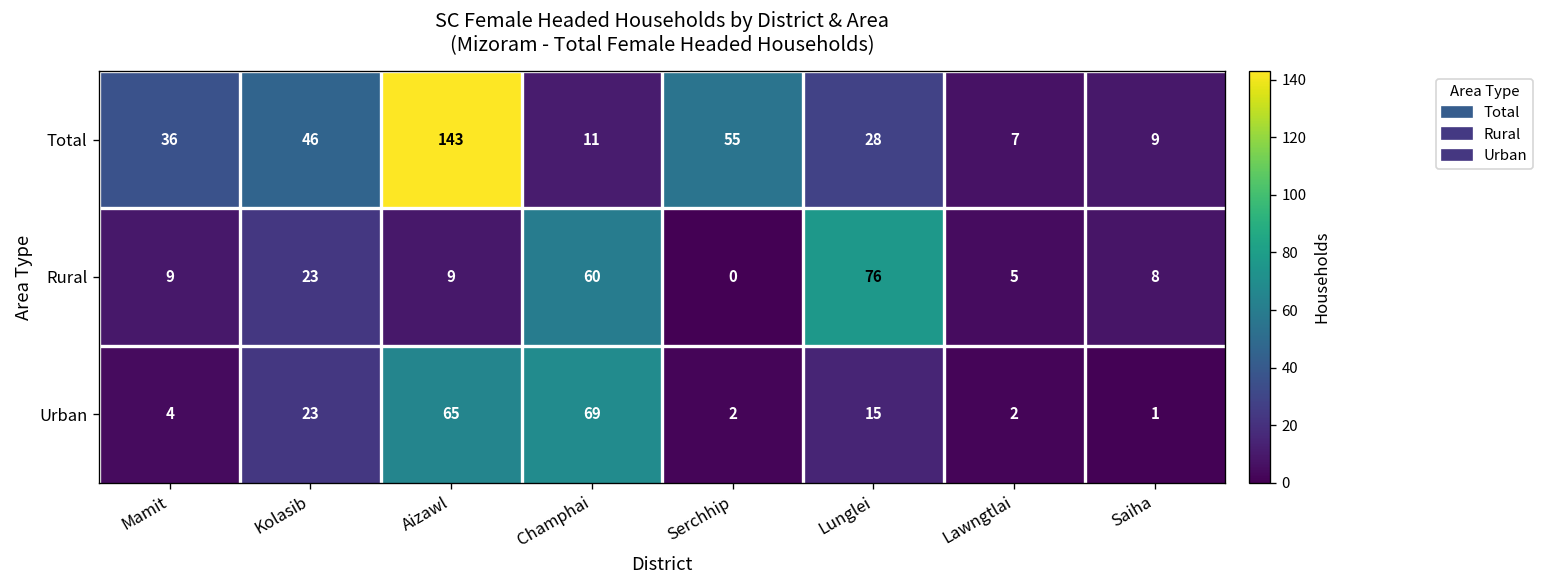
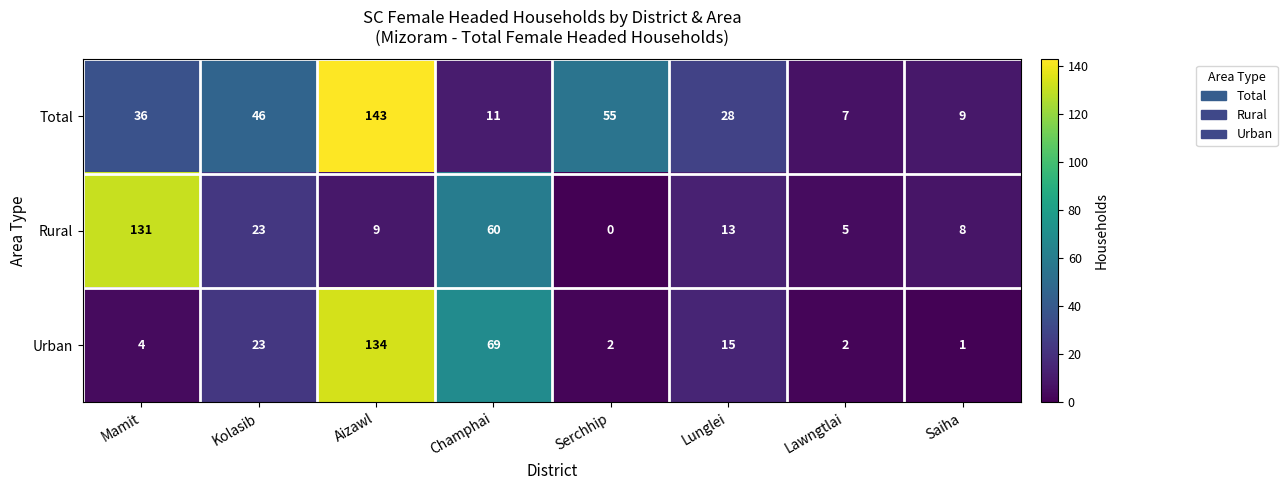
  {
    "Total": {
      "Mamit": 36,
      "Kolasib": 46,
      "Aizawl": 143,
      "Champhai": 11,
      "Serchhip": 55,
      "Lunglei": 28,
      "Lawngtlai": 7,
      "Saiha": 9
    },
    "Rural": {
-     "Mamit": 9,
+     "Mamit": 131,
      "Kolasib": 23,
      "Aizawl": 9,
      "Champhai": 60,
      "Serchhip": 0,
-     "Lunglei": 76,
+     "Lunglei": 13,
      "Lawngtlai": 5,
      "Saiha": 8
    },
    "Urban": {
      "Mamit": 4,
      "Kolasib": 23,
-     "Aizawl": 65,
+     "Aizawl": 134,
      "Champhai": 69,
      "Serchhip": 2,
      "Lunglei": 15,
      "Lawngtlai": 2,
      "Saiha": 1
    }
  }
